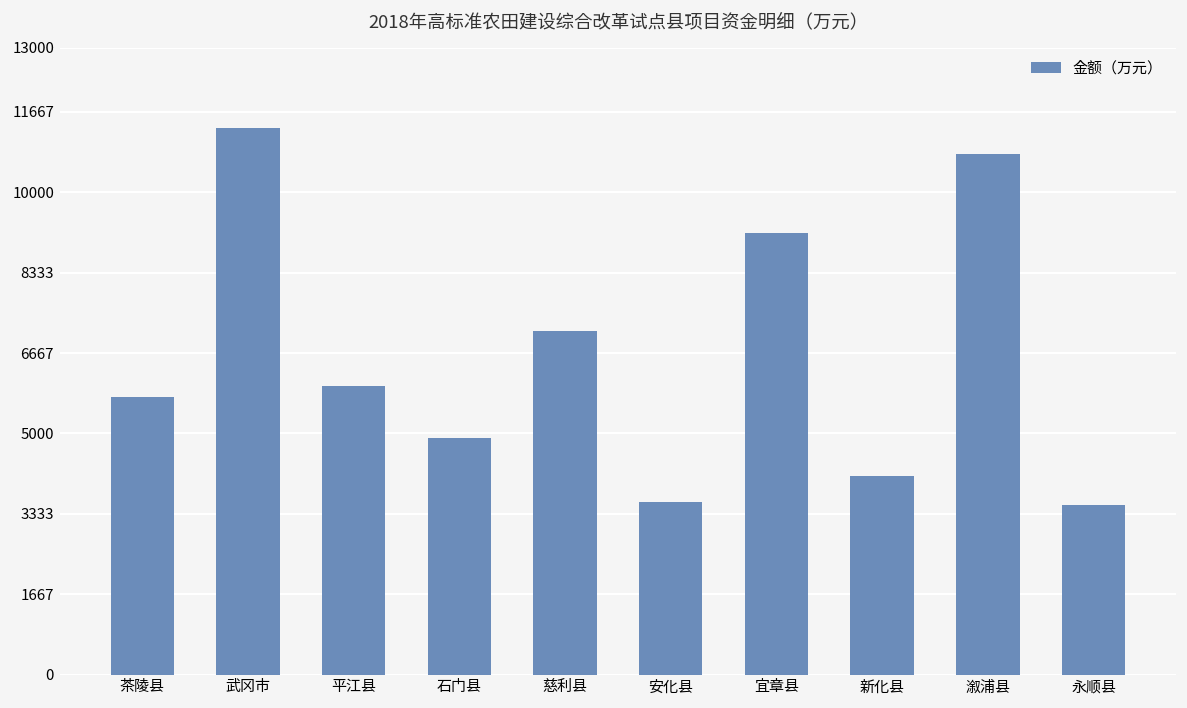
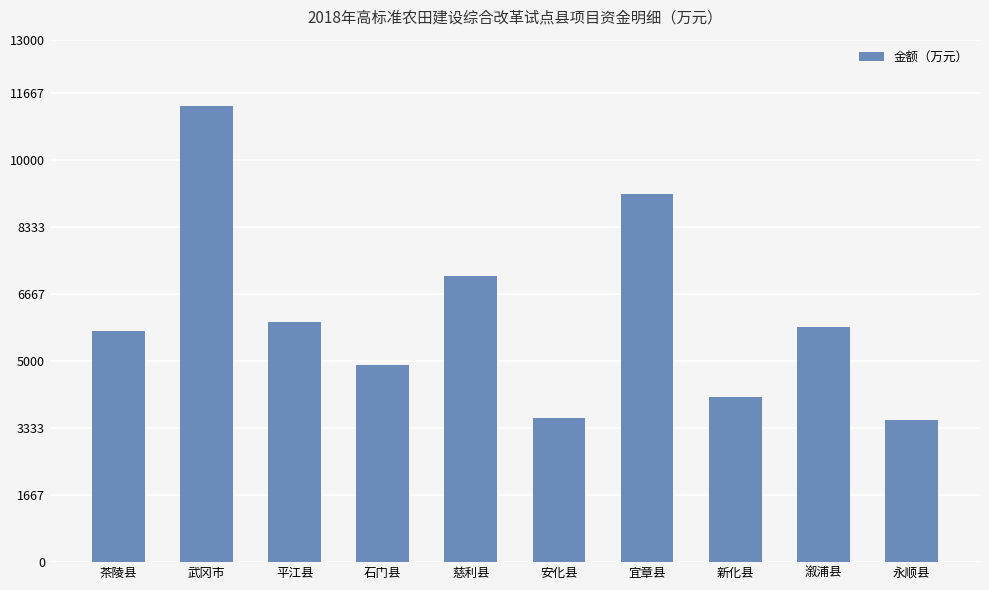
  {
    "茶陵县": 5800,
    "武冈市": 11300,
    "平江县": 6000,
    "石门县": 4900,
    "慈利县": 7100,
    "安化县": 3600,
    "宜章县": 9200,
    "新化县": 4100,
-   "溆浦县": 10800,
+   "溆浦县": 5900,
    "永顺县": 3500
  }
